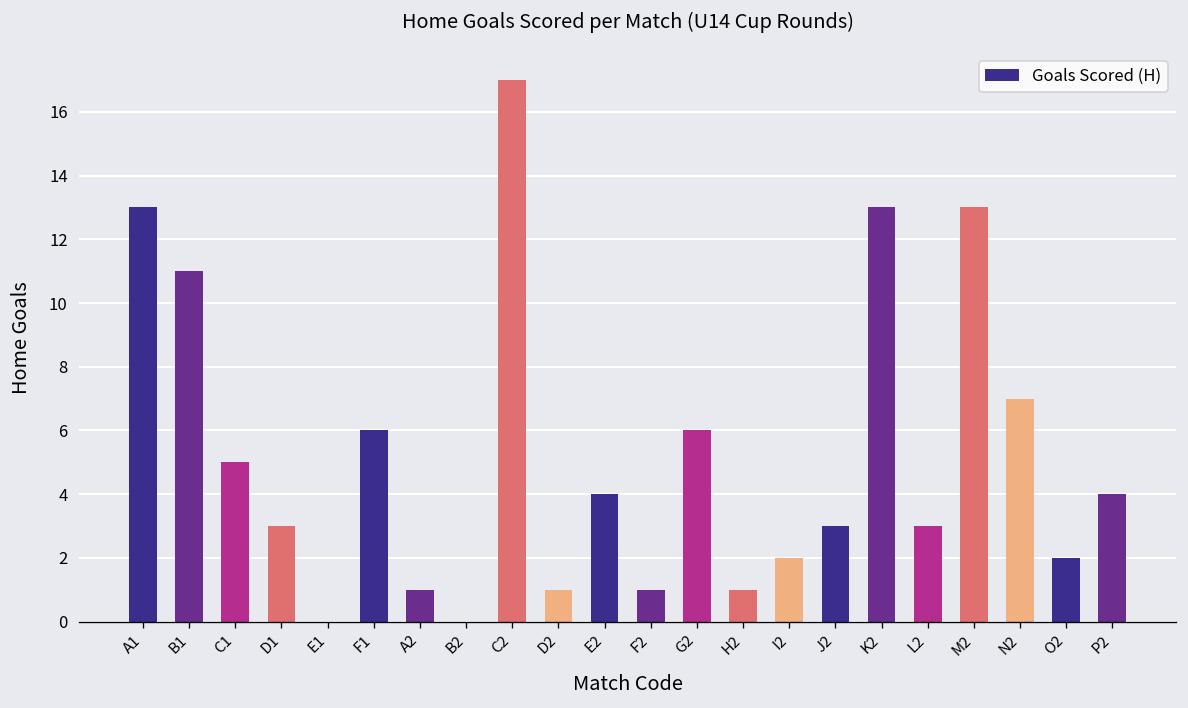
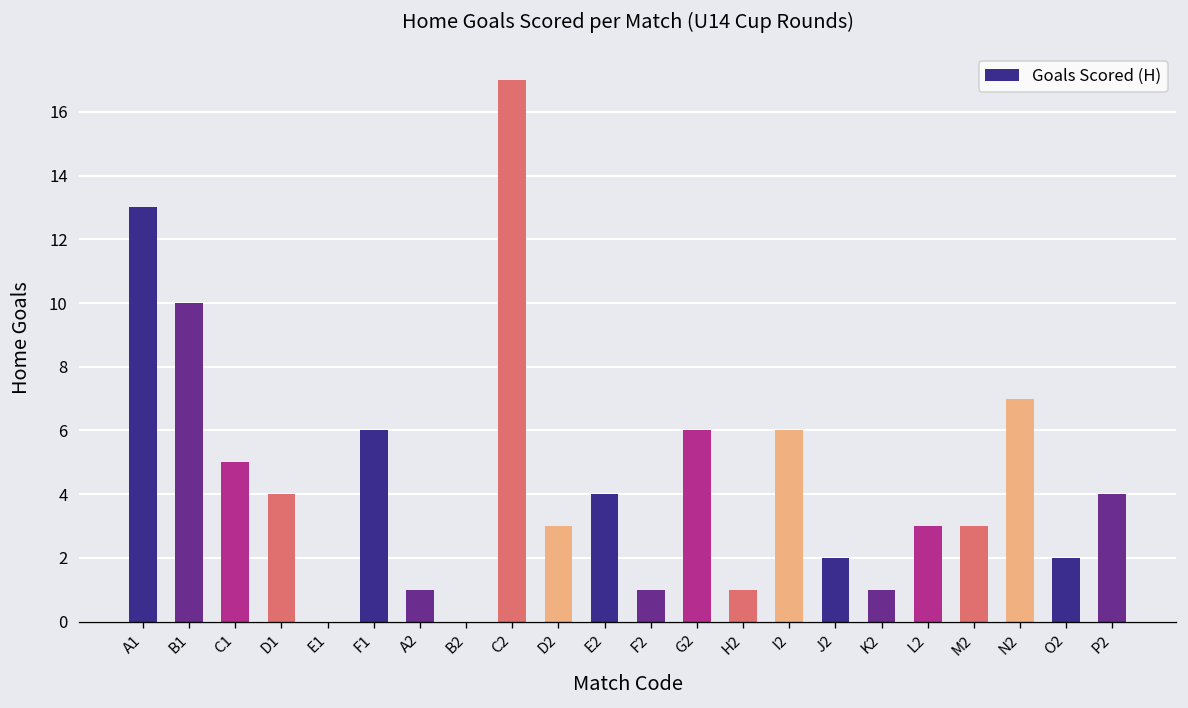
  {
    "A1": 13,
-   "B1": 11,
+   "B1": 10,
    "C1": 5,
-   "D1": 3,
+   "D1": 4,
    "E1": 0,
    "F1": 6,
    "A2": 1,
    "B2": 0,
    "C2": 17,
-   "D2": 1,
+   "D2": 3,
    "E2": 4,
    "F2": 1,
    "G2": 6,
    "H2": 1,
-   "I2": 2,
-   "J2": 3,
-   "K2": 13,
+   "I2": 6,
+   "J2": 2,
+   "K2": 1,
    "L2": 3,
-   "M2": 13,
+   "M2": 3,
    "N2": 7,
    "O2": 2,
    "P2": 4
  }
